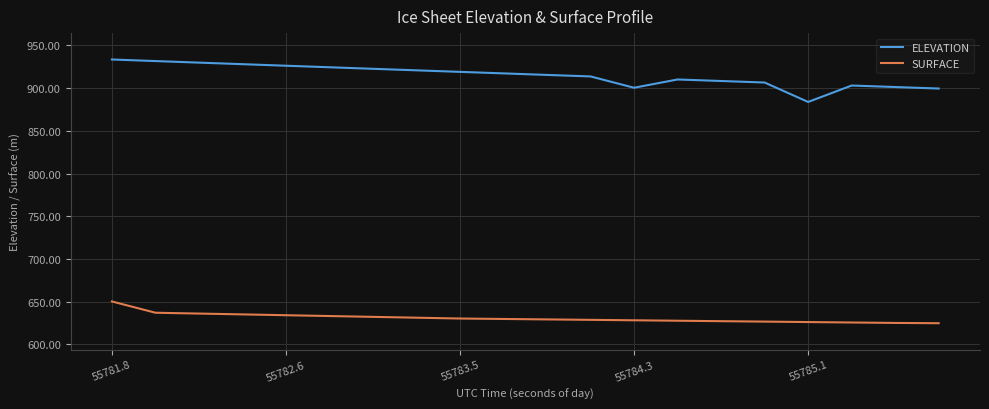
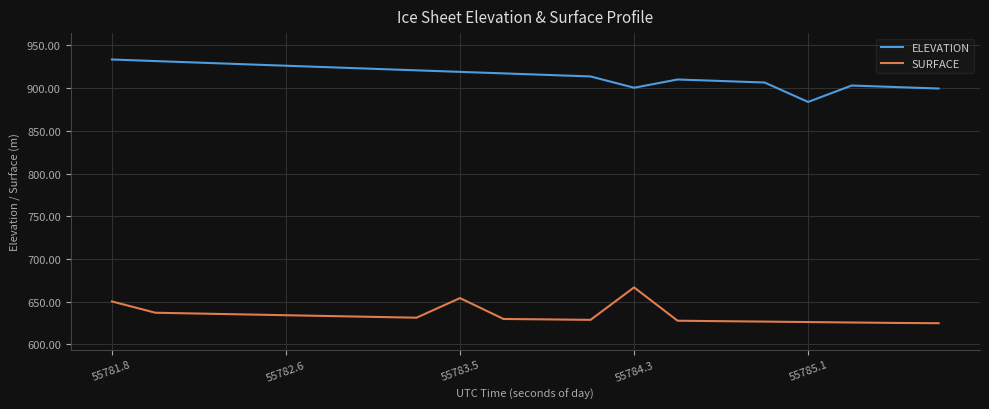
  {
    "ELEVATION": {
      "55781.8": 930,
      "55782.6": 930,
      "55783.5": 920,
      "55784.3": 900,
      "55785.1": 880
    },
    "SURFACE": {
      "55781.8": 650,
      "55782.6": 630,
-     "55783.5": 630,
-     "55784.3": 630,
+     "55783.5": 650,
+     "55784.3": 670,
      "55785.1": 630
    }
  }
